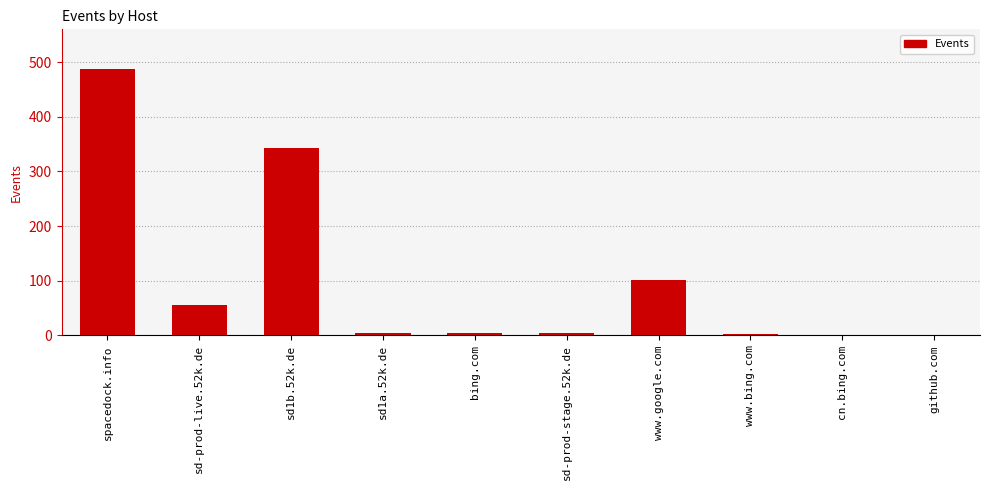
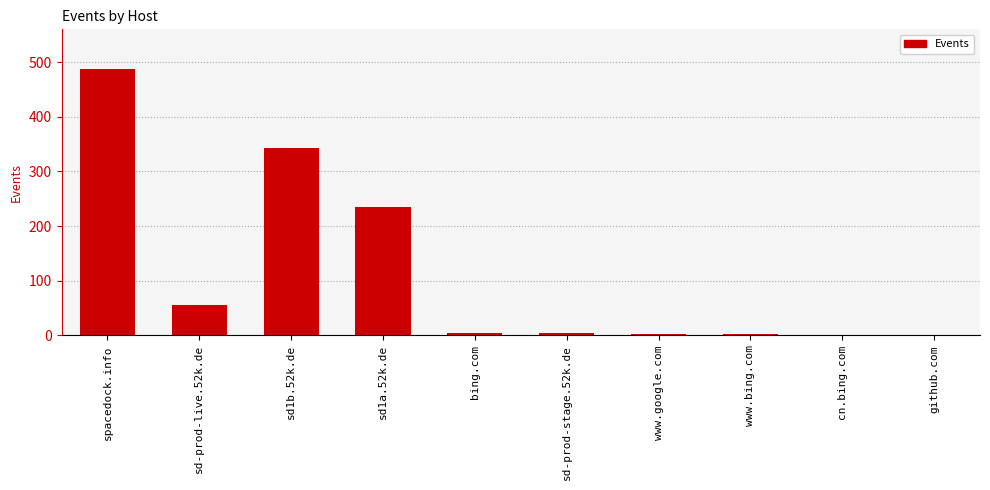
  {
    "spacedock.info": 490,
    "sd-prod-live.52k.de": 60,
    "sd1b.52k.de": 340,
-   "sd1a.52k.de": 10,
-   "www.google.com": 100
+   "sd1a.52k.de": 230,
+   "www.google.com": 0
  }
